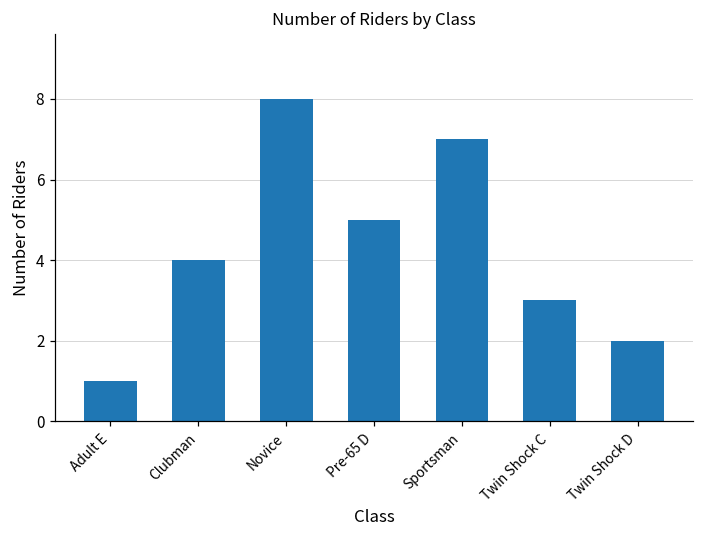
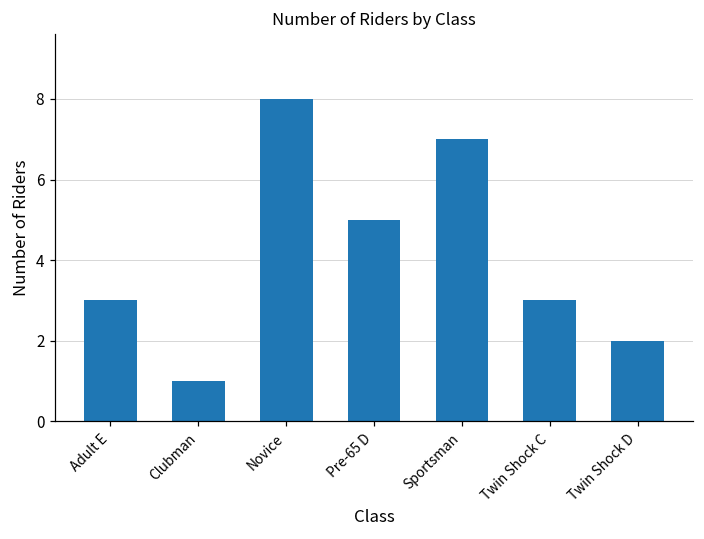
  {
-   "Adult E": 1,
-   "Clubman": 4,
+   "Adult E": 3,
+   "Clubman": 1,
    "Novice": 8,
    "Pre-65 D": 5,
    "Sportsman": 7,
    "Twin Shock C": 3,
    "Twin Shock D": 2
  }
